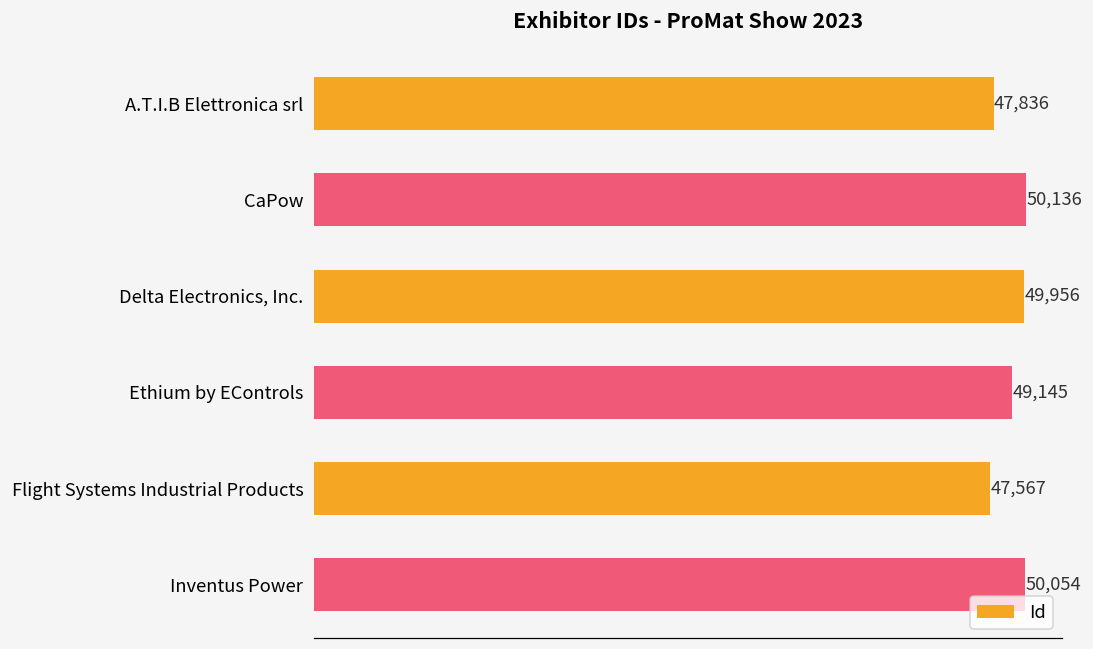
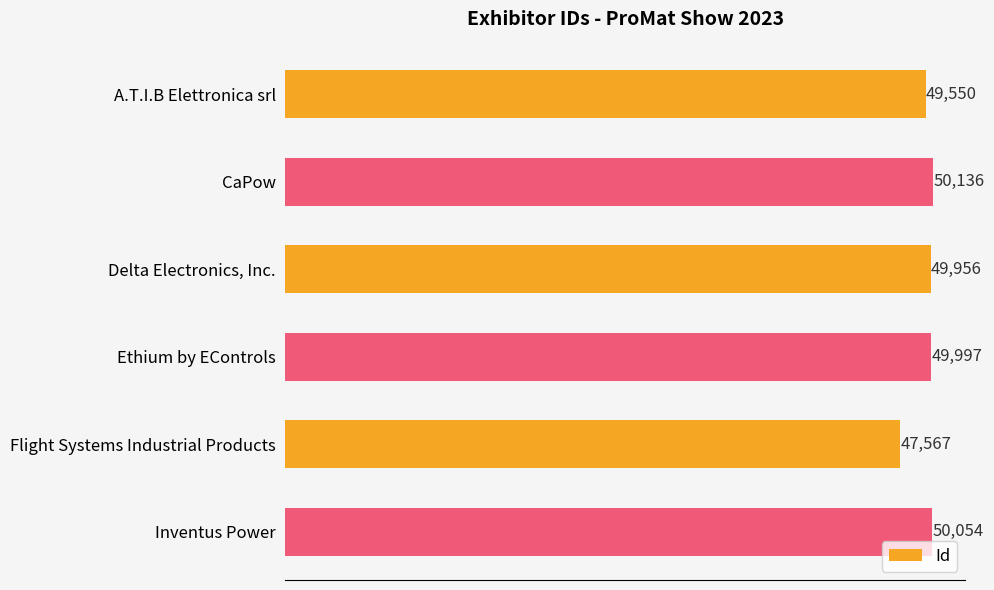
  {
-   "A.T.I.B Elettronica srl": "47,836",
+   "A.T.I.B Elettronica srl": "49,550",
    "CaPow": "50,136",
    "Delta Electronics, Inc.": "49,956",
-   "Ethium by EControls": "49,145",
+   "Ethium by EControls": "49,997",
    "Flight Systems Industrial Products": "47,567",
    "Inventus Power": "50,054"
  }
